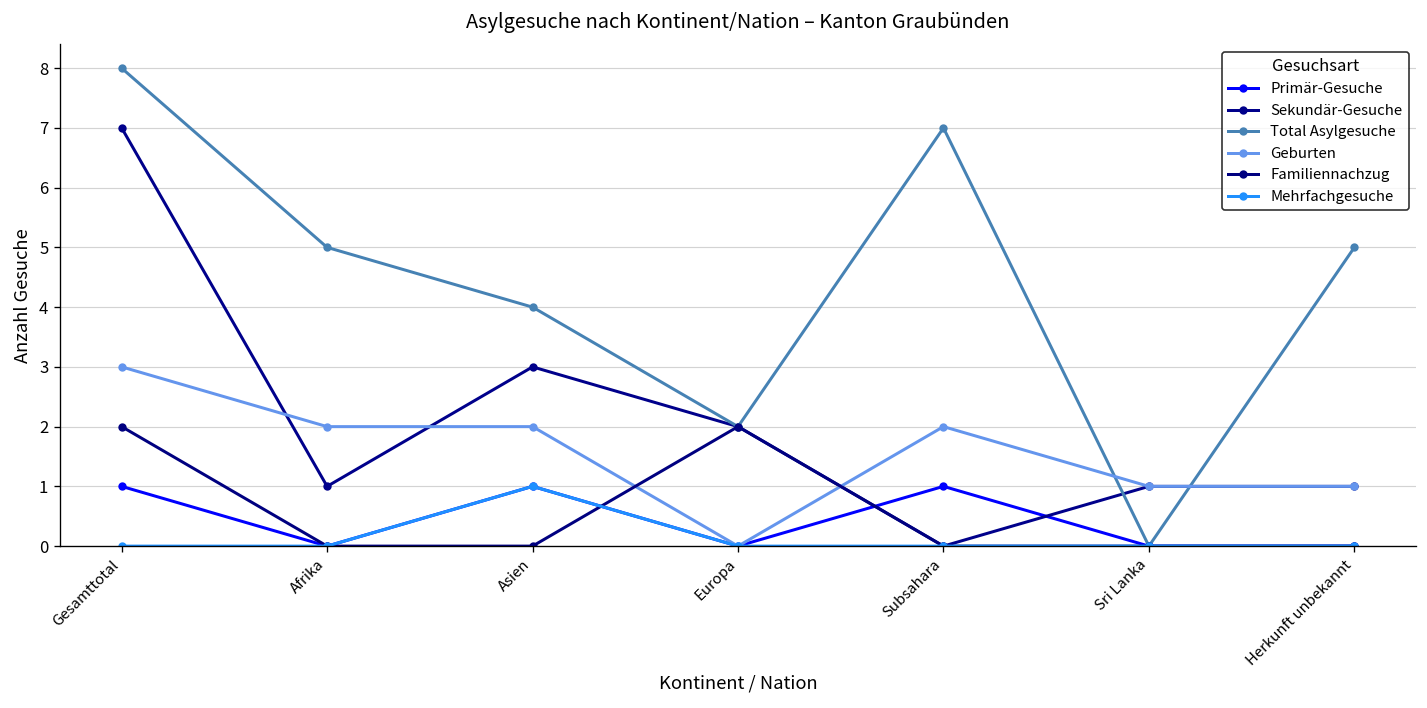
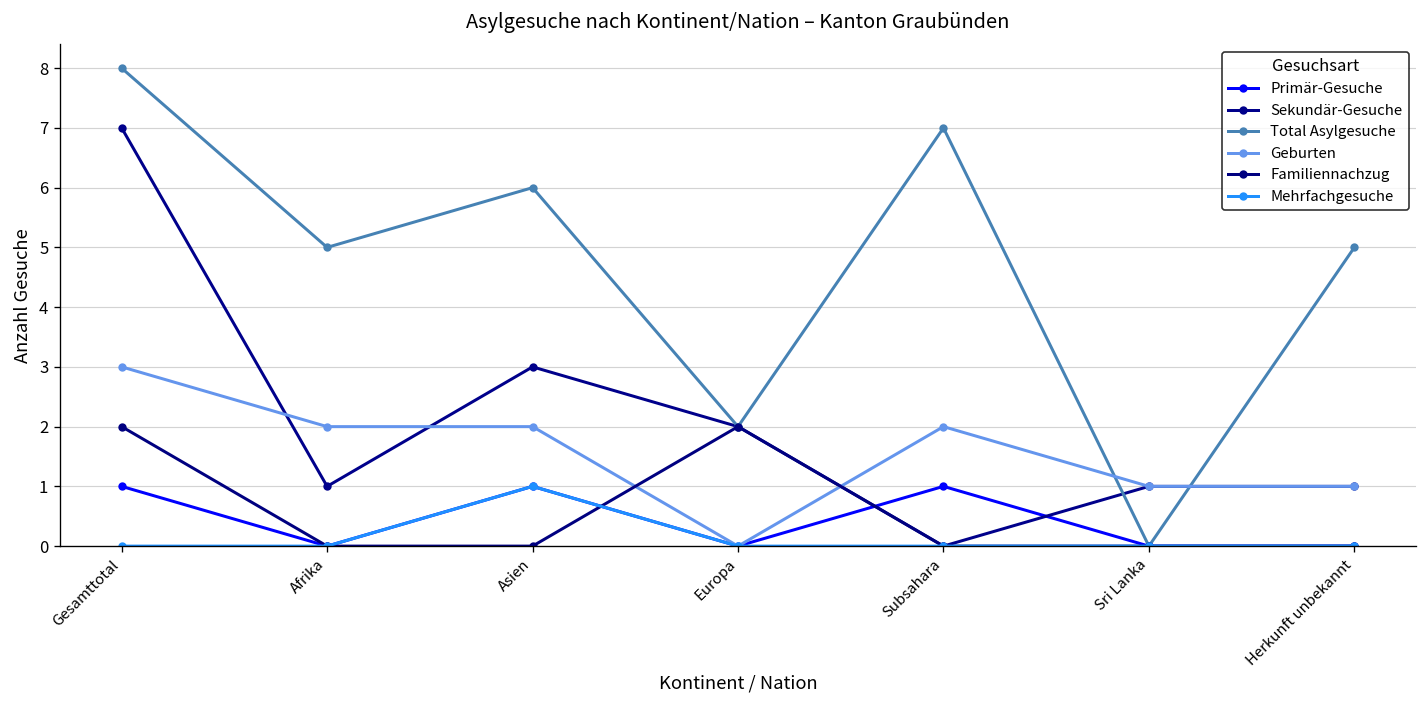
  {
    "Primär-Gesuche": {
      "Gesamttotal": 1,
      "Subsahara": 1
    },
    "Total Asylgesuche": {
      "Gesamttotal": 8,
      "Afrika": 5,
-     "Asien": 4,
+     "Asien": 6,
      "Subsahara": 7,
      "Herkunft unbekannt": 5
    },
    "Geburten": {
      "Gesamttotal": 3,
      "Afrika": 2,
      "Asien": 2,
      "Subsahara": 2
    },
    "Mehrfachgesuche": {
      "Gesamttotal": 0
    }
  }
